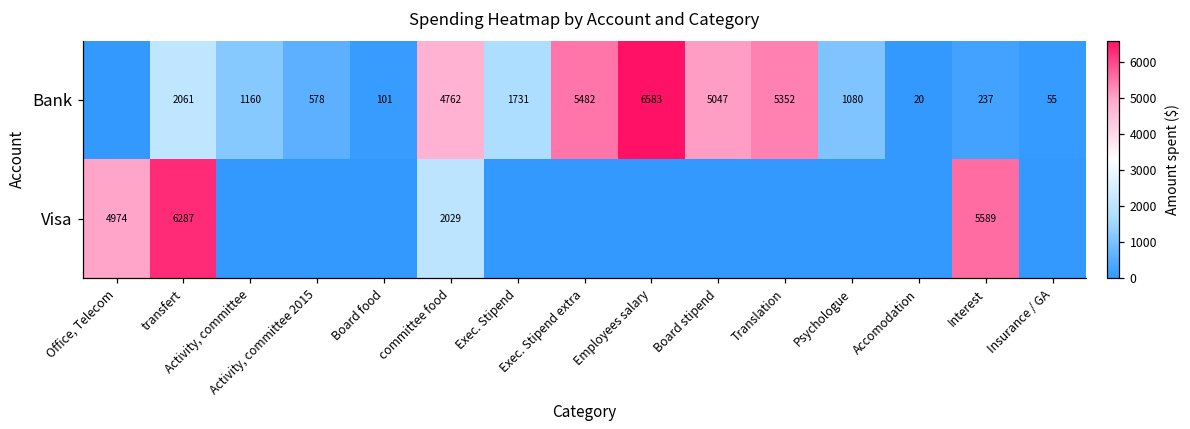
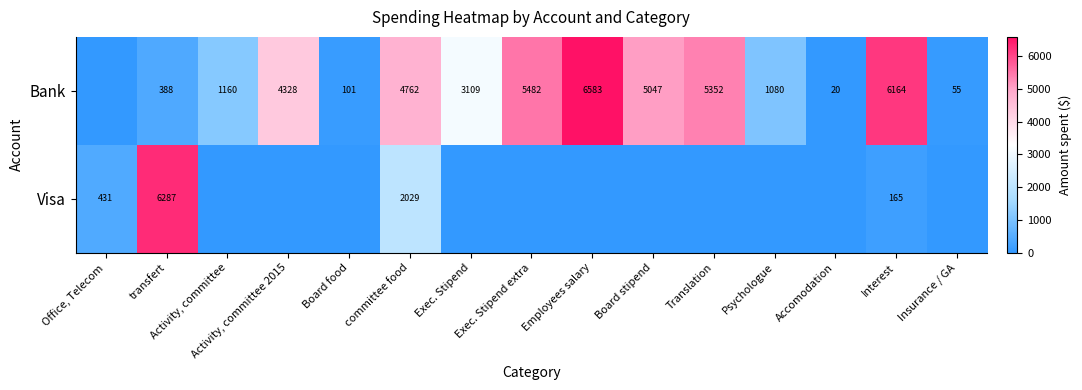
  {
    "Bank": {
-     "transfert": 2061,
+     "transfert": 388,
      "Activity, committee": 1160,
-     "Activity, committee 2015": 578,
+     "Activity, committee 2015": 4328,
      "Board food": 101,
      "committee food": 4762,
-     "Exec. Stipend": 1731,
+     "Exec. Stipend": 3109,
      "Exec. Stipend extra": 5482,
      "Employees salary": 6583,
      "Board stipend": 5047,
      "Translation": 5352,
      "Psychologue": 1080,
      "Accomodation": 20,
-     "Interest": 237,
+     "Interest": 6164,
      "Insurance / GA": 55
    },
    "Visa": {
-     "Office, Telecom": 4974,
+     "Office, Telecom": 431,
      "transfert": 6287,
      "committee food": 2029,
-     "Interest": 5589
+     "Interest": 165
    }
  }
